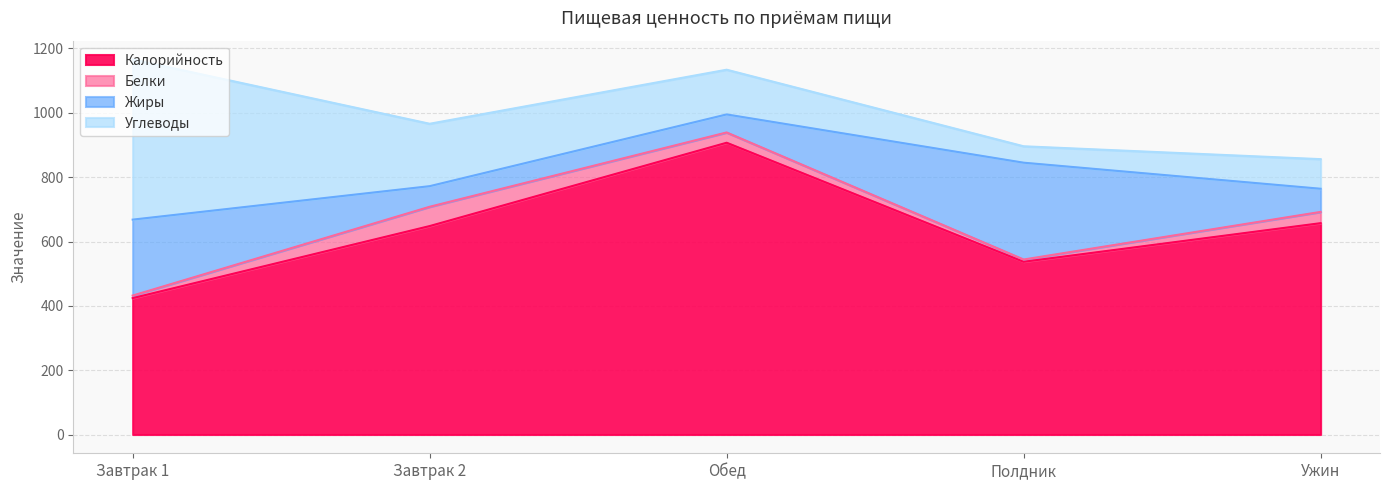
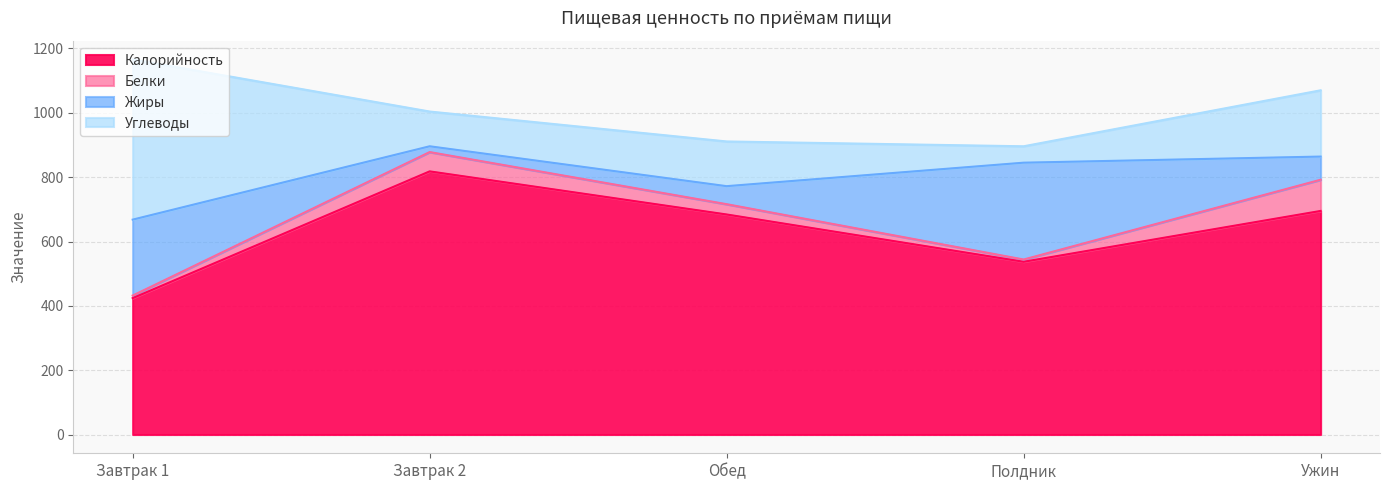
  {
    "Калорийность": {
      "Завтрак 1": 420,
-     "Завтрак 2": 650,
-     "Обед": 910,
-     "Ужин": 660
+     "Завтрак 2": 820,
+     "Обед": 680,
+     "Ужин": 700
    },
    "Белки": {
      "Завтрак 1": 10,
      "Завтрак 2": 60,
      "Обед": 30,
-     "Ужин": 40
+     "Ужин": 100
    },
    "Жиры": {
      "Завтрак 1": 240,
-     "Завтрак 2": 60,
+     "Завтрак 2": 20,
      "Обед": 60,
      "Полдник": 300,
      "Ужин": 70
    },
    "Углеводы": {
-     "Завтрак 2": 190,
+     "Завтрак 2": 110,
      "Обед": 140,
      "Полдник": 50,
-     "Ужин": 90
+     "Ужин": 210
    }
  }
